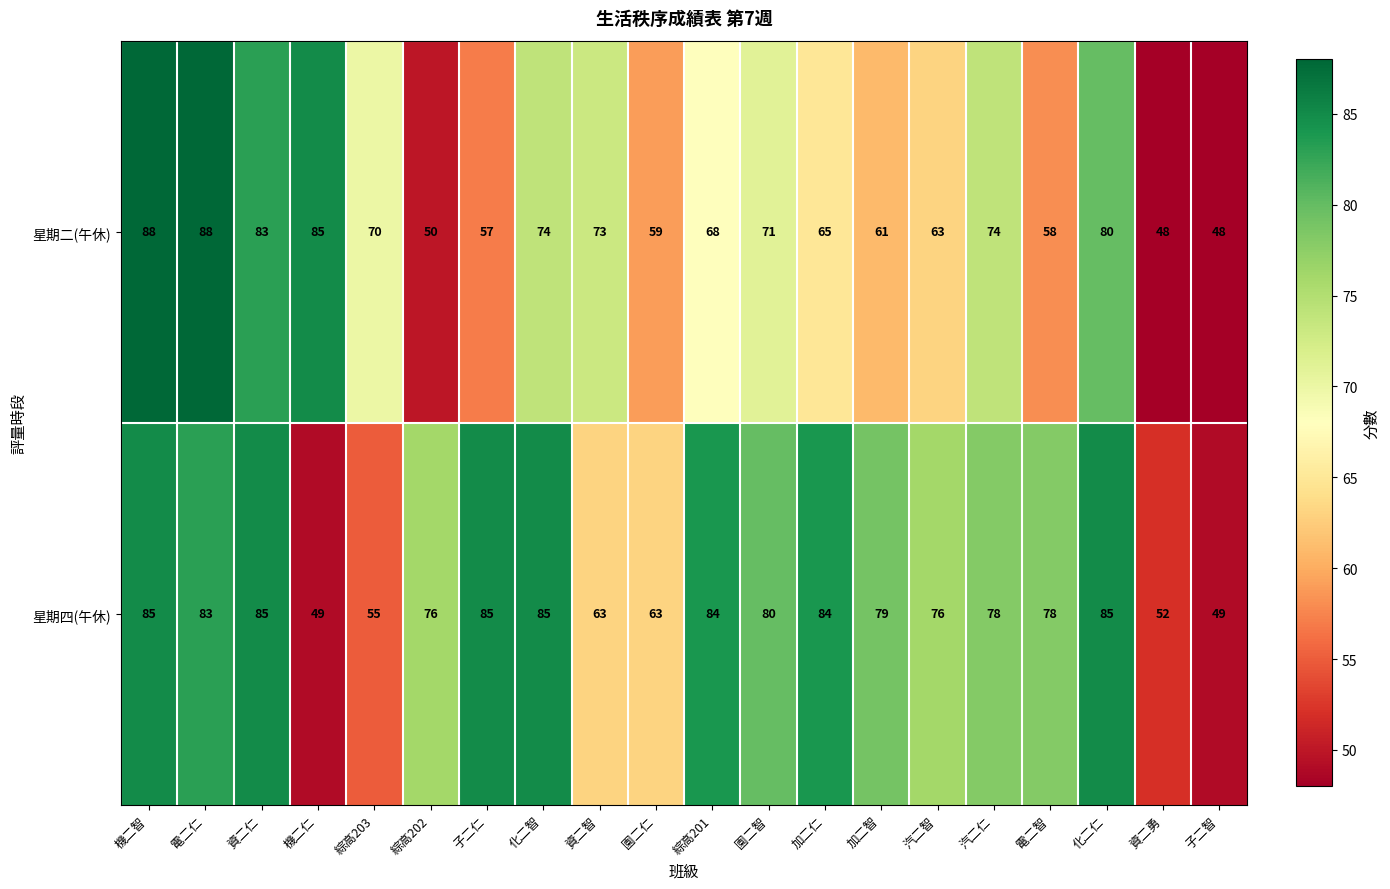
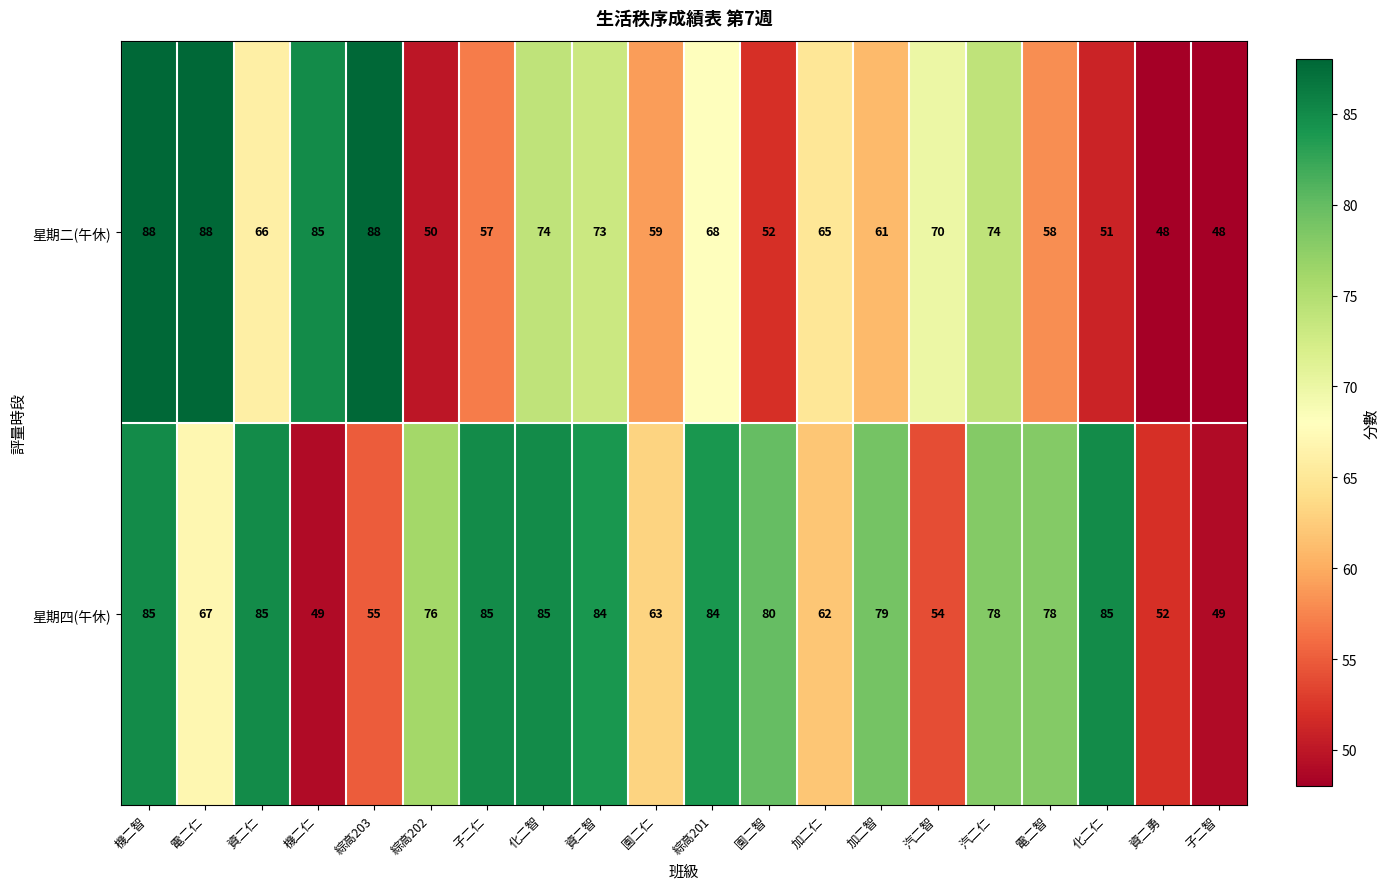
  {
    "星期二(午休)": {
      "機二智": 88,
      "電二仁": 88,
-     "資二仁": 83,
+     "資二仁": 66,
      "機二仁": 85,
-     "綜高203": 70,
+     "綜高203": 88,
      "綜高202": 50,
      "子二仁": 57,
      "化二智": 74,
      "資二智": 73,
      "園二仁": 59,
      "綜高201": 68,
-     "園二智": 71,
+     "園二智": 52,
      "加二仁": 65,
      "加二智": 61,
-     "汽二智": 63,
+     "汽二智": 70,
      "汽二仁": 74,
      "電二智": 58,
-     "化二仁": 80,
+     "化二仁": 51,
      "資二勇": 48,
      "子二智": 48
    },
    "星期四(午休)": {
      "機二智": 85,
-     "電二仁": 83,
+     "電二仁": 67,
      "資二仁": 85,
      "機二仁": 49,
      "綜高203": 55,
      "綜高202": 76,
      "子二仁": 85,
      "化二智": 85,
-     "資二智": 63,
+     "資二智": 84,
      "園二仁": 63,
      "綜高201": 84,
      "園二智": 80,
-     "加二仁": 84,
+     "加二仁": 62,
      "加二智": 79,
-     "汽二智": 76,
+     "汽二智": 54,
      "汽二仁": 78,
      "電二智": 78,
      "化二仁": 85,
      "資二勇": 52,
      "子二智": 49
    }
  }
